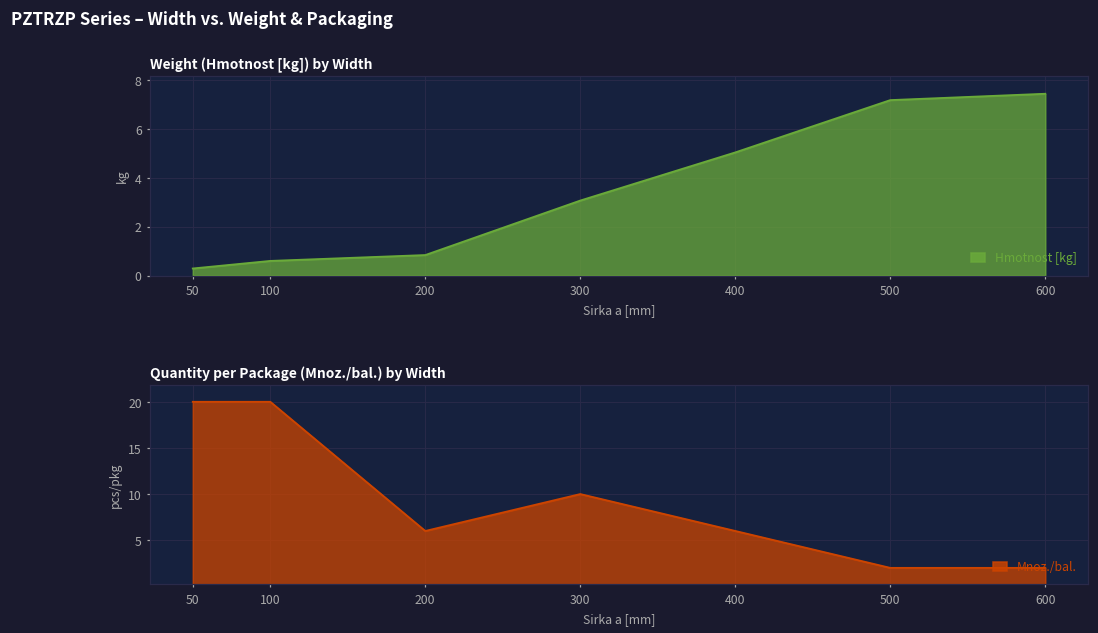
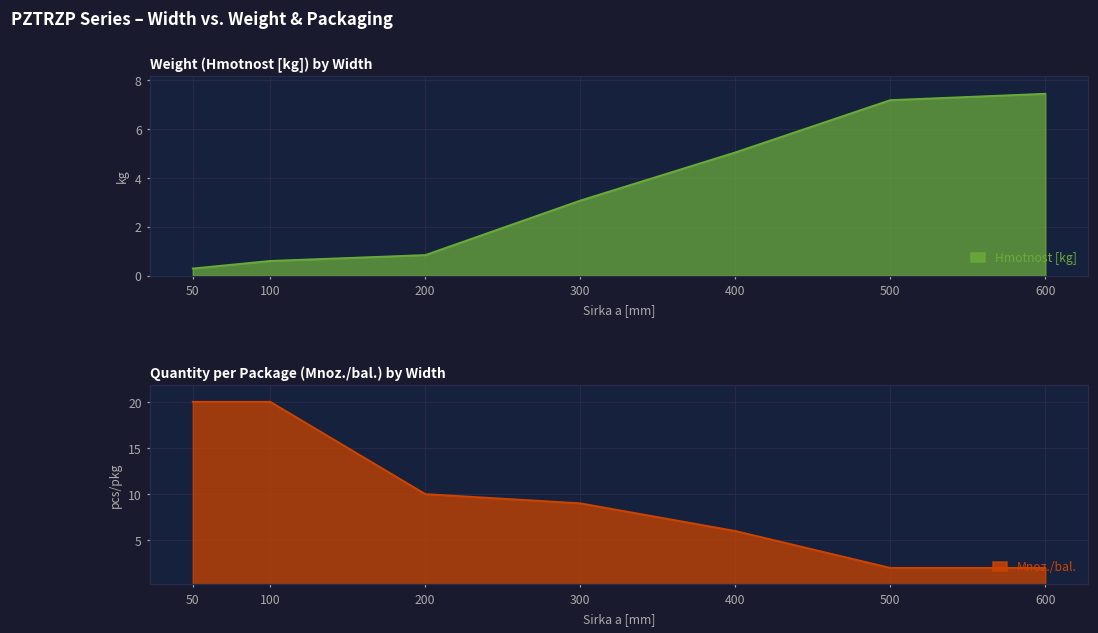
  {
    "Weight (Hmotnost [kg]) by Width": {
      "50": 0.3,
      "100": 0.6,
      "200": 0.8,
      "300": 3.1,
      "400": 5.0,
      "500": 7.2,
      "600": 7.4
    },
    "Quantity per Package (Mnoz./bal.) by Width": {
      "50": 20,
      "100": 20,
-     "200": 6,
-     "300": 10,
+     "200": 10,
+     "300": 9,
      "400": 6,
      "500": 2,
      "600": 2
    }
  }
